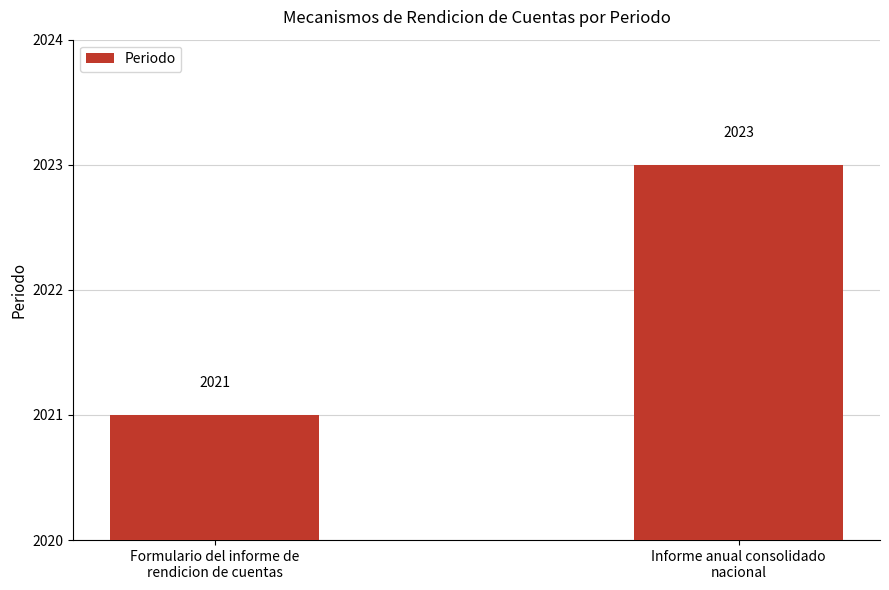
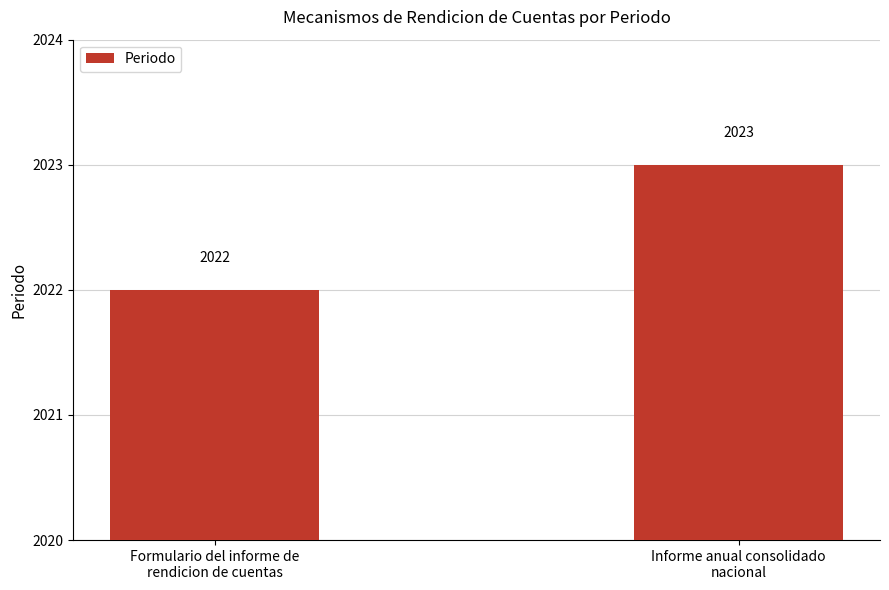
  {
-   "Formulario del informe de rendicion de cuentas": 2021
+   "Formulario del informe de rendicion de cuentas": 2022
  }
